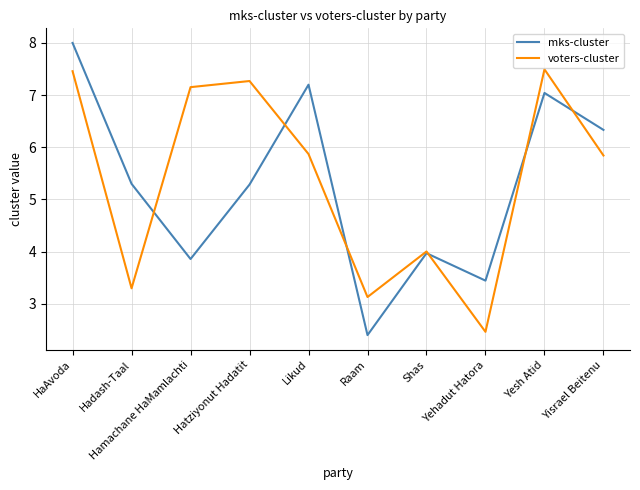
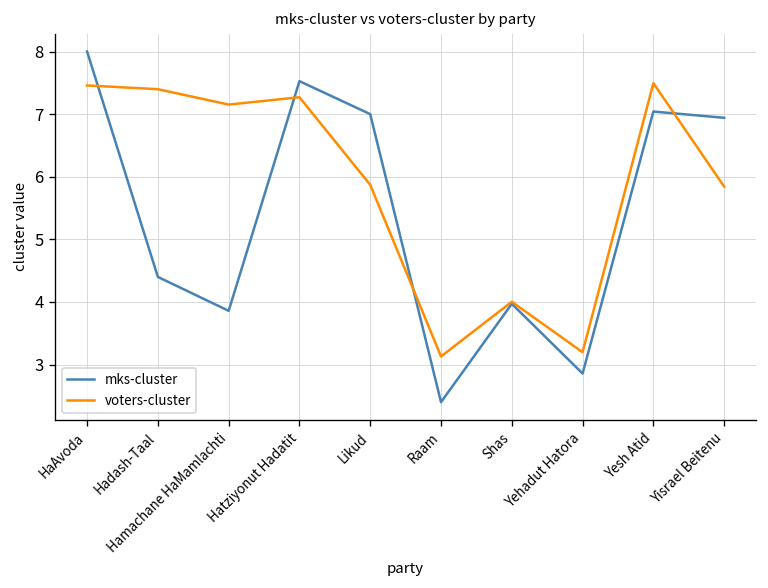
  {
    "mks-cluster": {
      "HaAvoda": 8.0,
-     "Hadash-Taal": 5.3,
+     "Hadash-Taal": 4.4,
      "Hamachane HaMamlachti": 3.9,
-     "Hatziyonut Hadatit": 5.3,
-     "Likud": 7.2,
+     "Hatziyonut Hadatit": 7.5,
+     "Likud": 7.0,
      "Raam": 2.4,
-     "Yehadut Hatora": 3.4,
+     "Yehadut Hatora": 2.9,
      "Yesh Atid": 7.0,
-     "Yisrael Beitenu": 6.3
+     "Yisrael Beitenu": 6.9
    },
    "voters-cluster": {
      "HaAvoda": 7.5,
-     "Hadash-Taal": 3.3,
+     "Hadash-Taal": 7.4,
      "Hamachane HaMamlachti": 7.2,
      "Hatziyonut Hadatit": 7.3,
      "Likud": 5.9,
      "Raam": 3.1,
-     "Yehadut Hatora": 2.5,
+     "Yehadut Hatora": 3.2,
      "Yesh Atid": 7.5,
      "Yisrael Beitenu": 5.8
    }
  }
